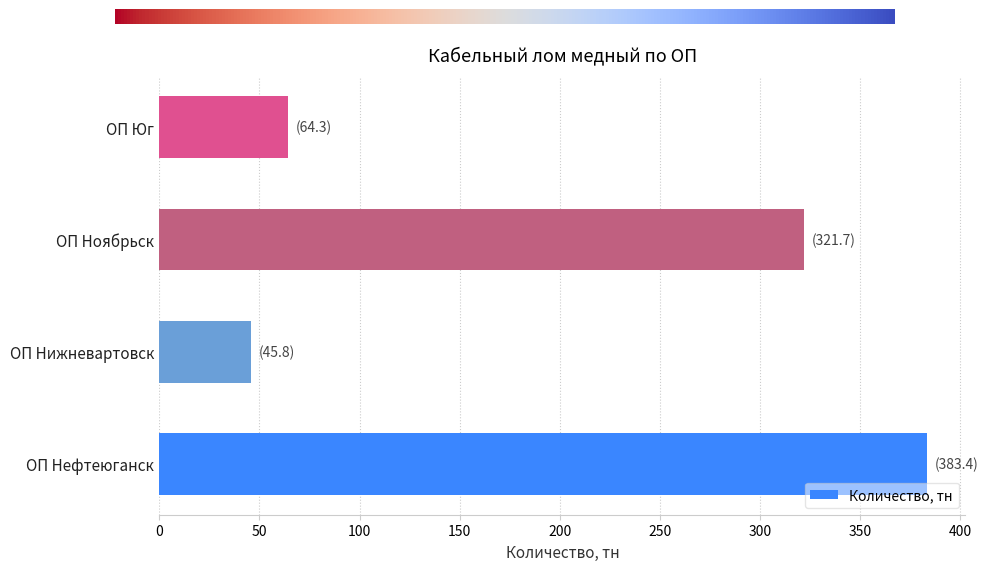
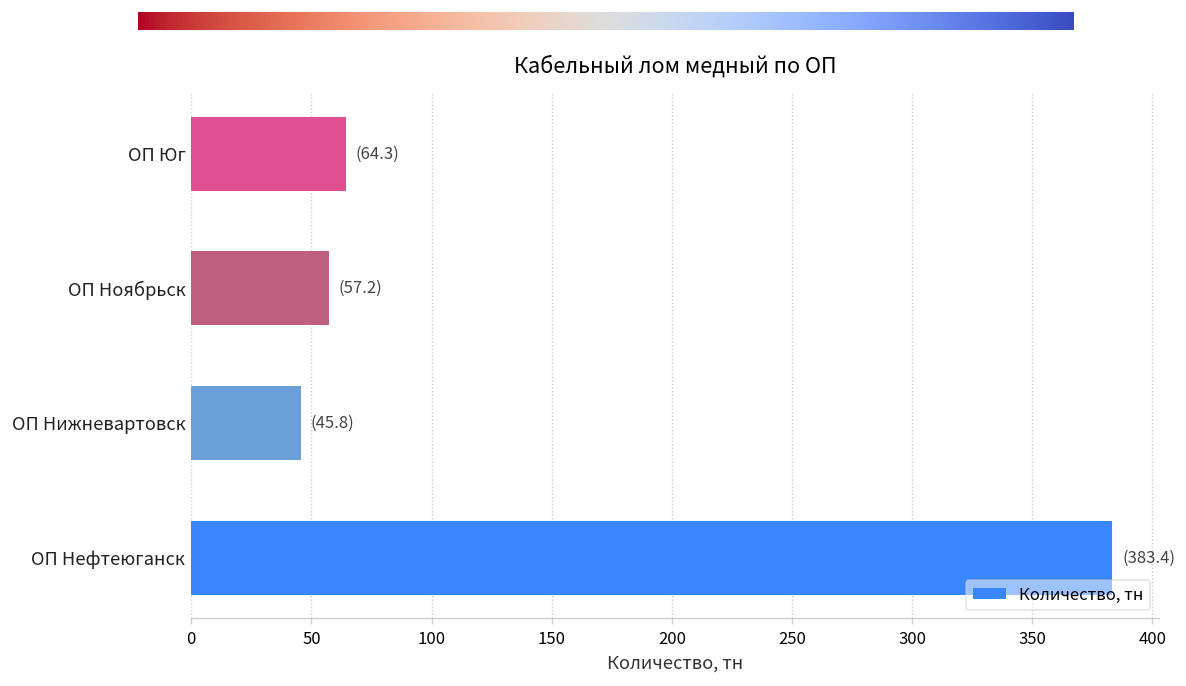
  {
    "ОП Юг": "(64.3)",
-   "ОП Ноябрьск": "(321.7)",
+   "ОП Ноябрьск": "(57.2)",
    "ОП Нижневартовск": "(45.8)",
    "ОП Нефтеюганск": "(383.4)"
  }
